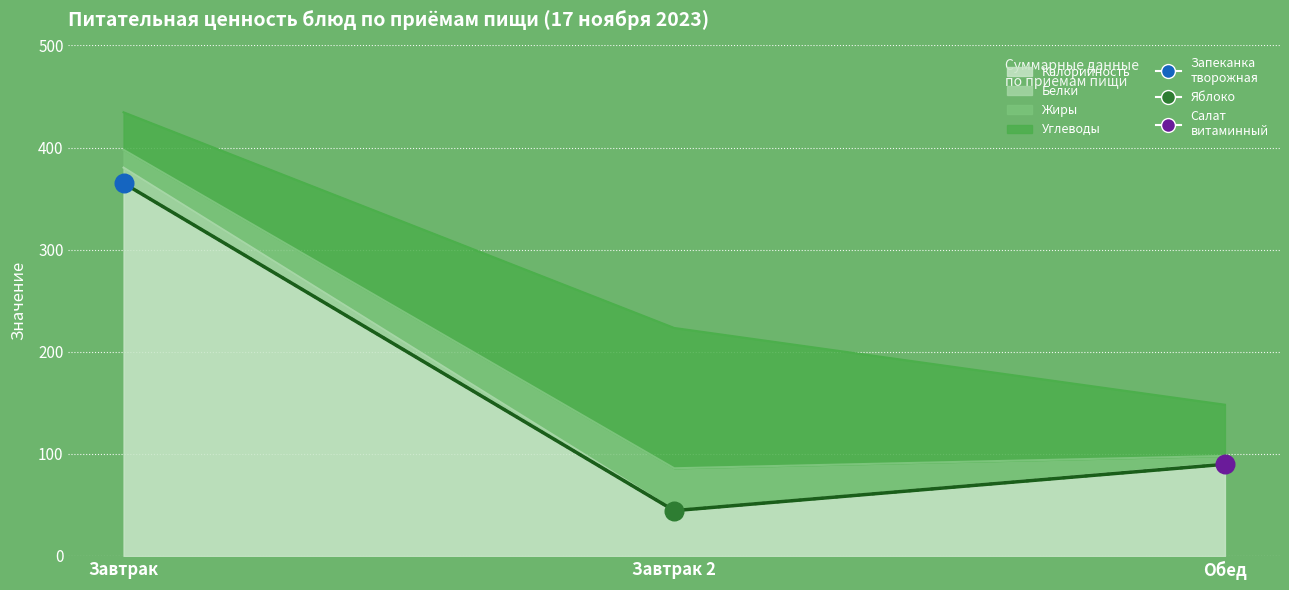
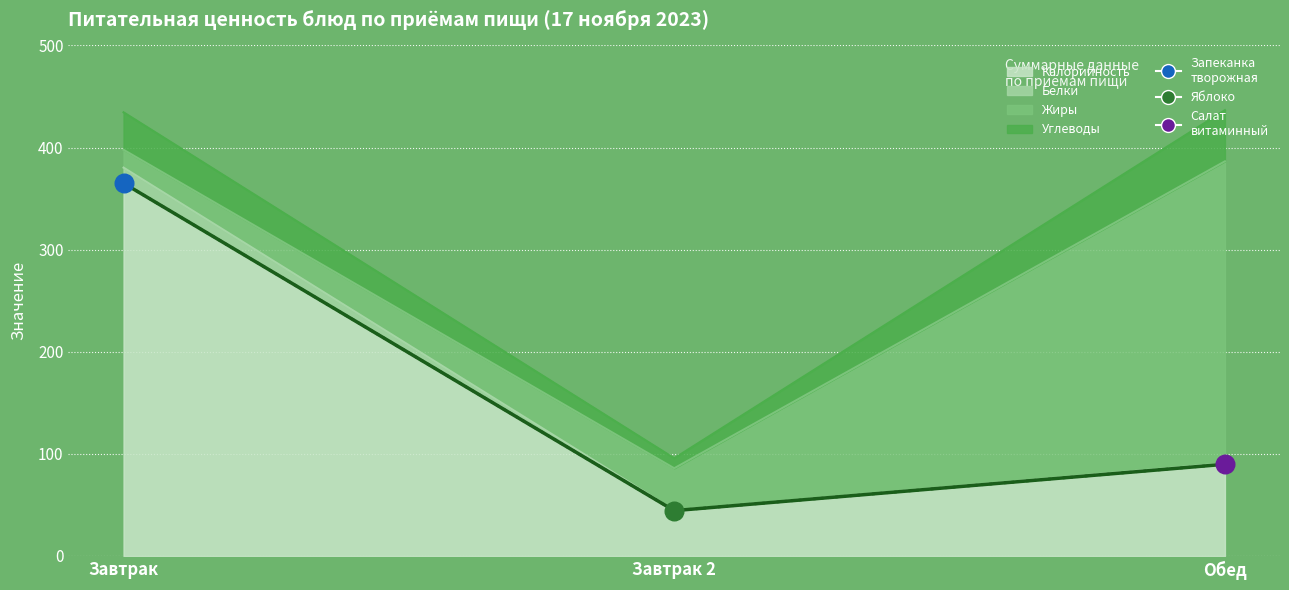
  {
    "Жиры": {
      "Завтрак": 17,
      "Завтрак 2": 41,
-     "Обед": 7
+     "Обед": 296
    },
    "Углеводы": {
      "Завтрак": 37,
-     "Завтрак 2": 137,
+     "Завтрак 2": 10,
      "Обед": 50
    }
  }
